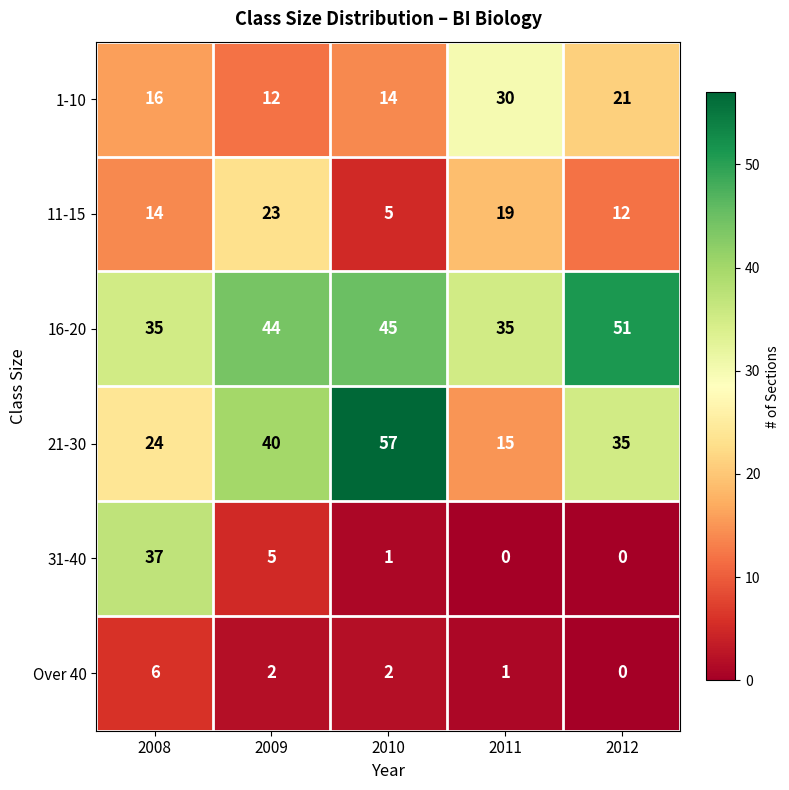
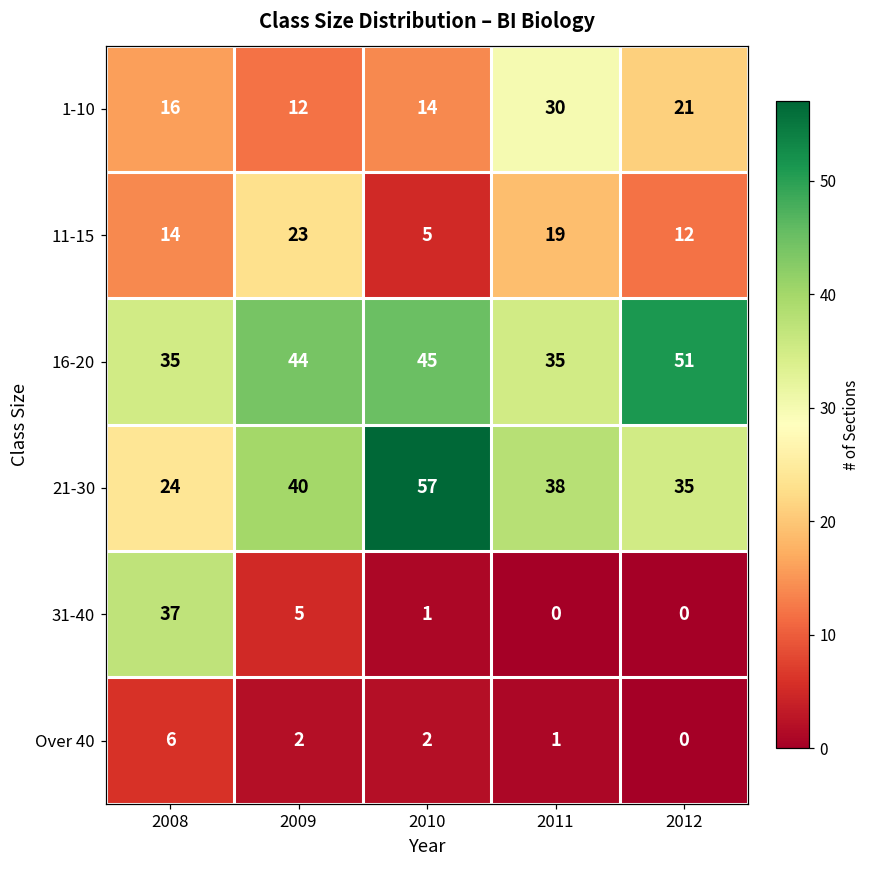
  {
    "1-10": {
      "2008": 16,
      "2009": 12,
      "2010": 14,
      "2011": 30,
      "2012": 21
    },
    "11-15": {
      "2008": 14,
      "2009": 23,
      "2010": 5,
      "2011": 19,
      "2012": 12
    },
    "16-20": {
      "2008": 35,
      "2009": 44,
      "2010": 45,
      "2011": 35,
      "2012": 51
    },
    "21-30": {
      "2008": 24,
      "2009": 40,
      "2010": 57,
-     "2011": 15,
+     "2011": 38,
      "2012": 35
    },
    "31-40": {
      "2008": 37,
      "2009": 5,
      "2010": 1,
      "2011": 0,
      "2012": 0
    },
    "Over 40": {
      "2008": 6,
      "2009": 2,
      "2010": 2,
      "2011": 1,
      "2012": 0
    }
  }
